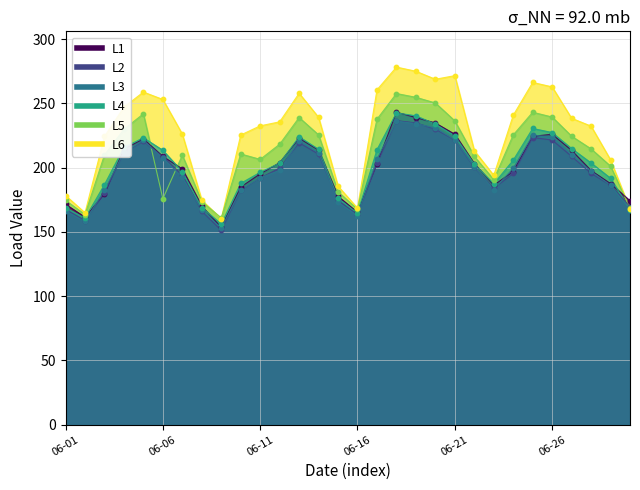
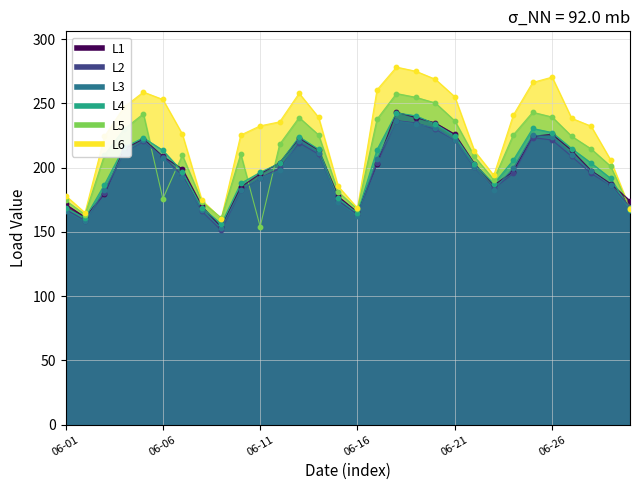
  {
    "L6": {
      "06-01": 178,
      "06-06": 253,
      "06-11": 233,
-     "06-21": 272,
-     "06-26": 263
+     "06-21": 255,
+     "06-26": 270
    },
    "L5": {
      "06-01": 175,
      "06-06": 176,
-     "06-11": 206,
+     "06-11": 154,
      "06-21": 236,
      "06-26": 239
    },
    "L1": {
      "06-01": 172
    }
  }
